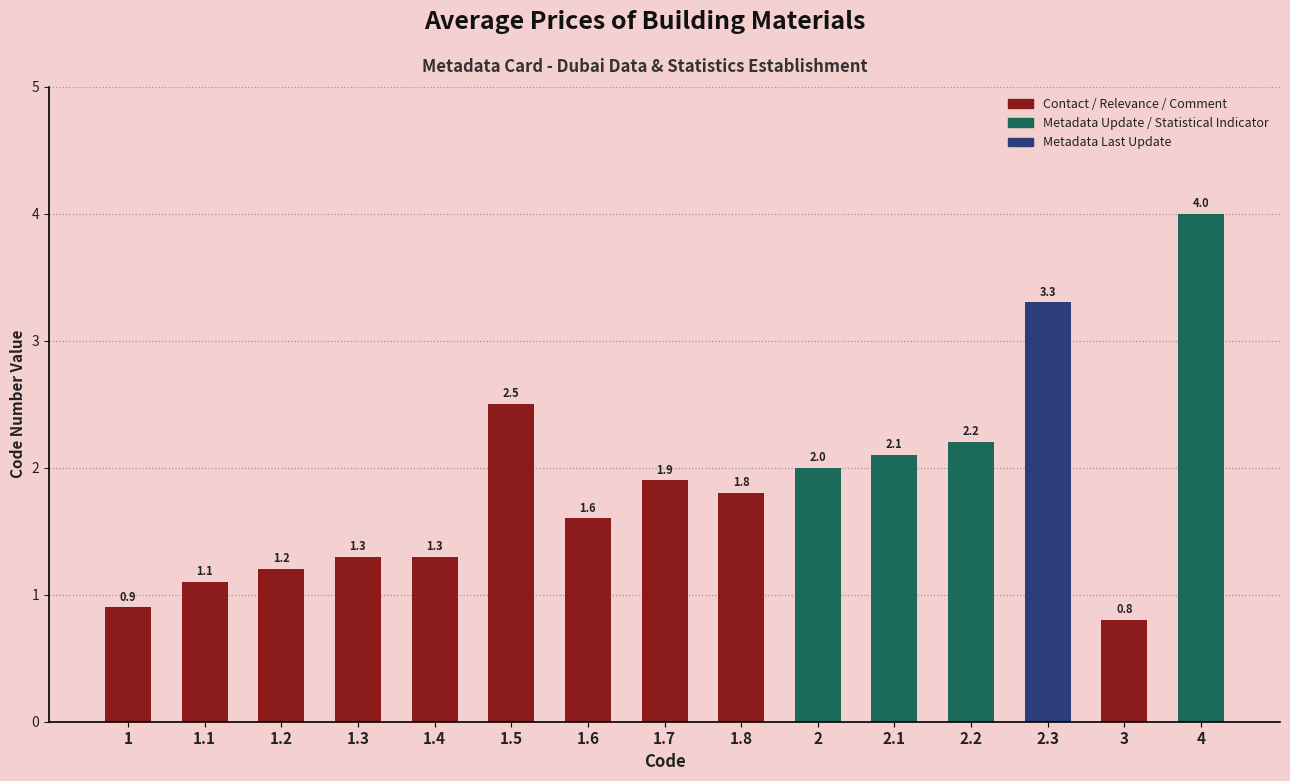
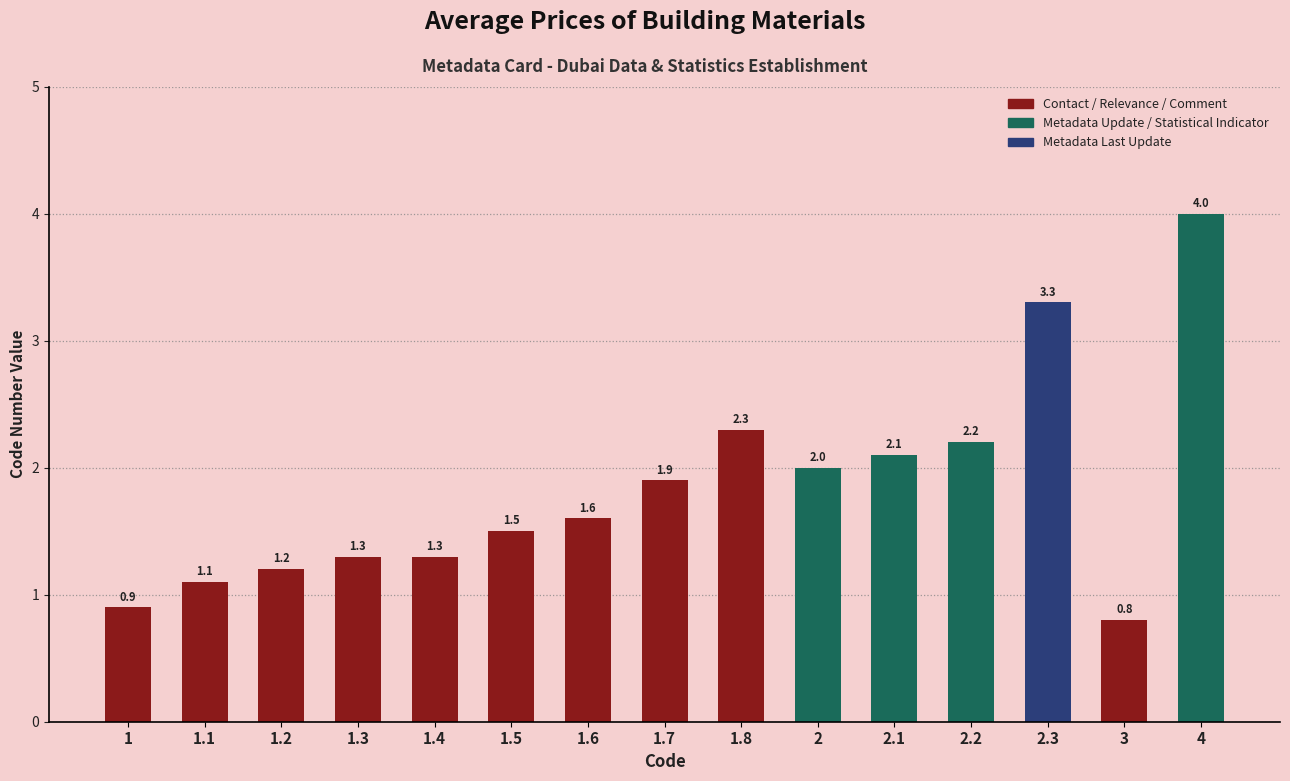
  {
    "1": 0.9,
    "1.1": 1.1,
    "1.2": 1.2,
    "1.3": 1.3,
    "1.4": 1.3,
-   "1.5": 2.5,
+   "1.5": 1.5,
    "1.6": 1.6,
    "1.7": 1.9,
-   "1.8": 1.8,
+   "1.8": 2.3,
    "2": 2.0,
    "2.1": 2.1,
    "2.2": 2.2,
    "2.3": 3.3,
    "3": 0.8,
    "4": 4.0
  }
